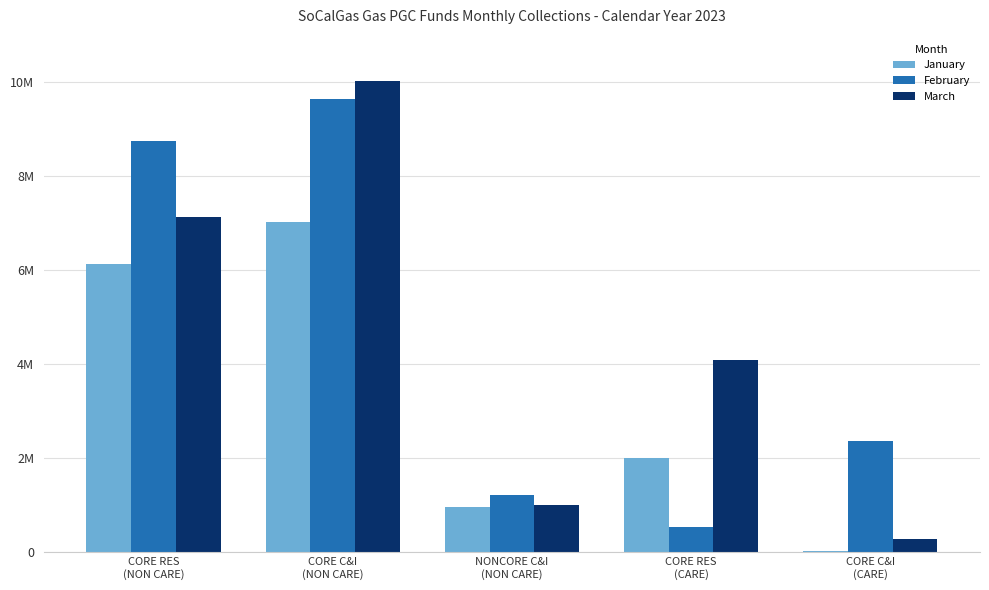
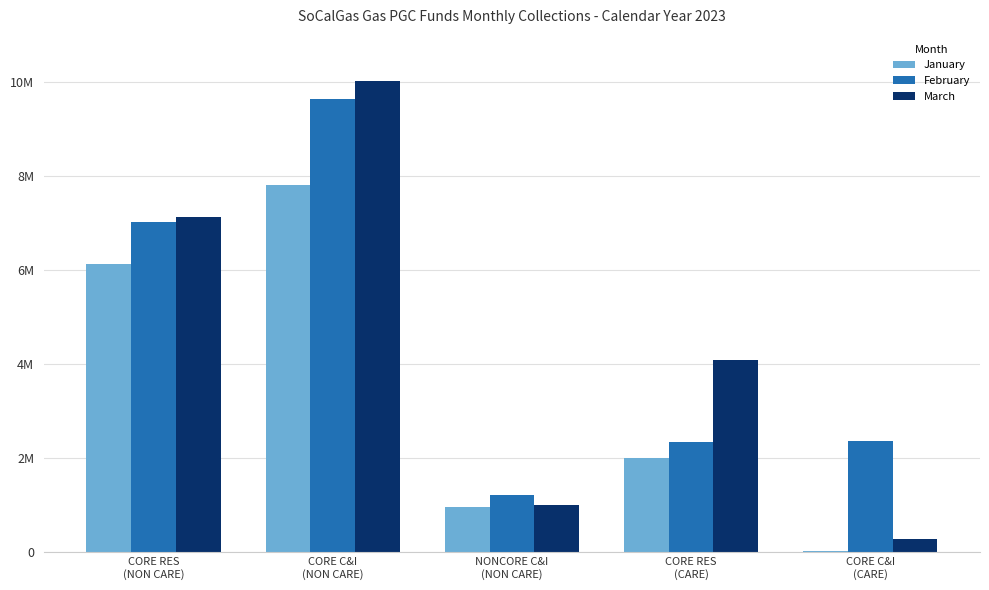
  {
    "January": {
      "CORE RES (NON CARE)": 6100000,
-     "CORE C&I (NON CARE)": 7000000,
+     "CORE C&I (NON CARE)": 7800000,
      "NONCORE C&I (NON CARE)": 1000000,
      "CORE RES (CARE)": 2000000
    },
    "February": {
-     "CORE RES (NON CARE)": 8700000,
+     "CORE RES (NON CARE)": 7000000,
      "CORE C&I (NON CARE)": 9600000,
      "NONCORE C&I (NON CARE)": 1200000,
-     "CORE RES (CARE)": 500000,
+     "CORE RES (CARE)": 2400000,
      "CORE C&I (CARE)": 2400000
    },
    "March": {
      "CORE RES (NON CARE)": 7100000,
      "CORE C&I (NON CARE)": 10000000,
      "NONCORE C&I (NON CARE)": 1000000,
      "CORE RES (CARE)": 4100000,
      "CORE C&I (CARE)": 300000
    }
  }
